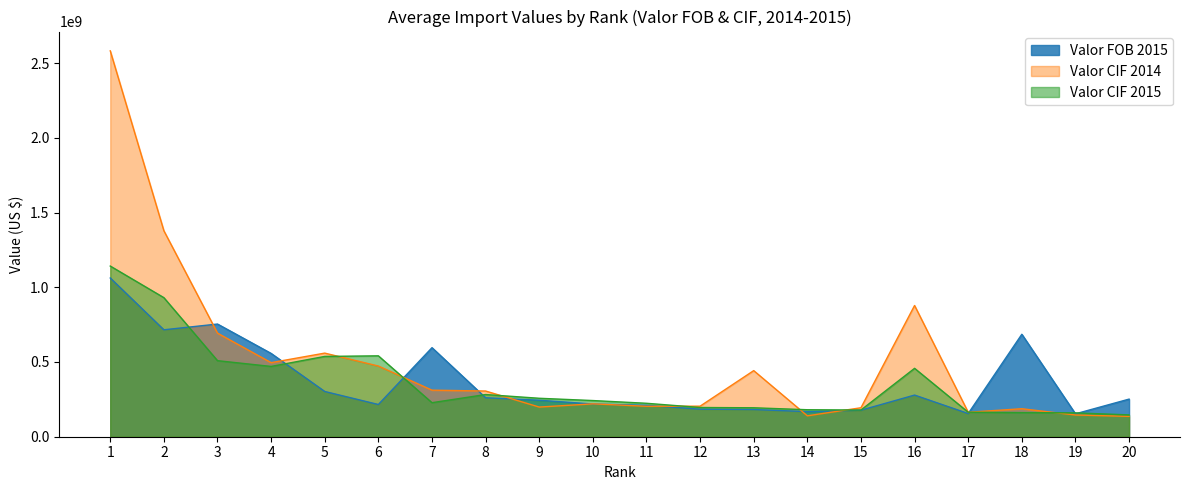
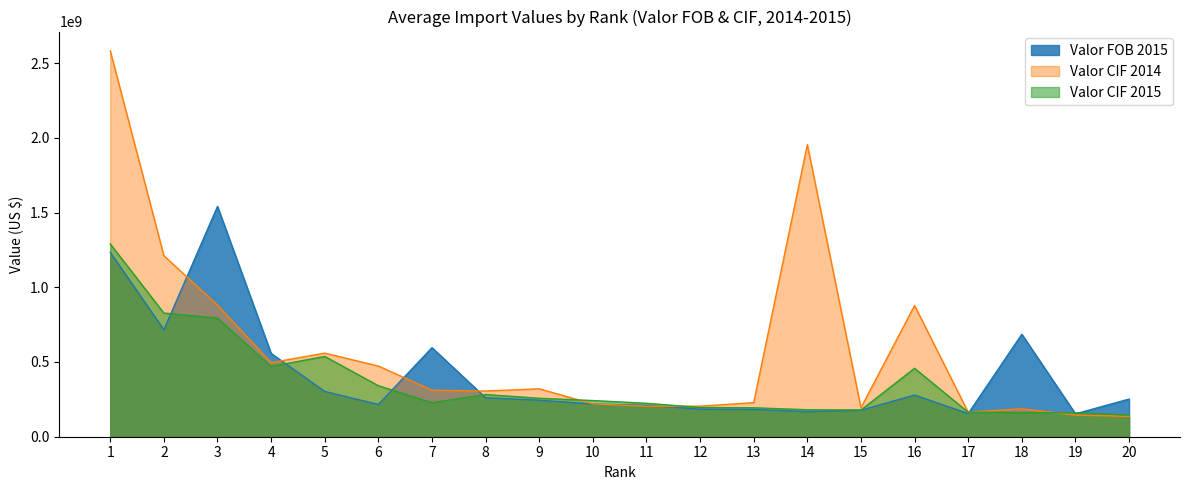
  {
    "Valor FOB 2015": {
-     "1": 1060000000,
+     "1": 1230000000,
      "2": 720000000,
-     "3": 750000000,
+     "3": 1540000000,
      "4": 560000000,
      "5": 300000000,
      "6": 220000000,
      "7": 600000000,
      "8": 260000000,
      "16": 280000000,
      "18": 690000000,
      "20": 250000000
    },
    "Valor CIF 2014": {
      "1": 2580000000,
-     "2": 1380000000,
-     "3": 690000000,
+     "2": 1210000000,
+     "3": 880000000,
      "4": 500000000,
      "5": 560000000,
      "6": 470000000,
      "7": 310000000,
      "8": 310000000,
-     "9": 200000000,
-     "13": 440000000,
-     "14": 140000000,
+     "9": 320000000,
+     "13": 230000000,
+     "14": 1950000000,
      "16": 880000000,
      "18": 190000000
    },
    "Valor CIF 2015": {
-     "1": 1140000000,
-     "2": 930000000,
-     "3": 510000000,
+     "1": 1290000000,
+     "2": 830000000,
+     "3": 790000000,
      "4": 470000000,
      "5": 540000000,
-     "6": 540000000,
+     "6": 340000000,
      "7": 230000000,
      "8": 280000000,
      "10": 240000000,
      "16": 460000000,
      "18": 160000000
    }
  }
